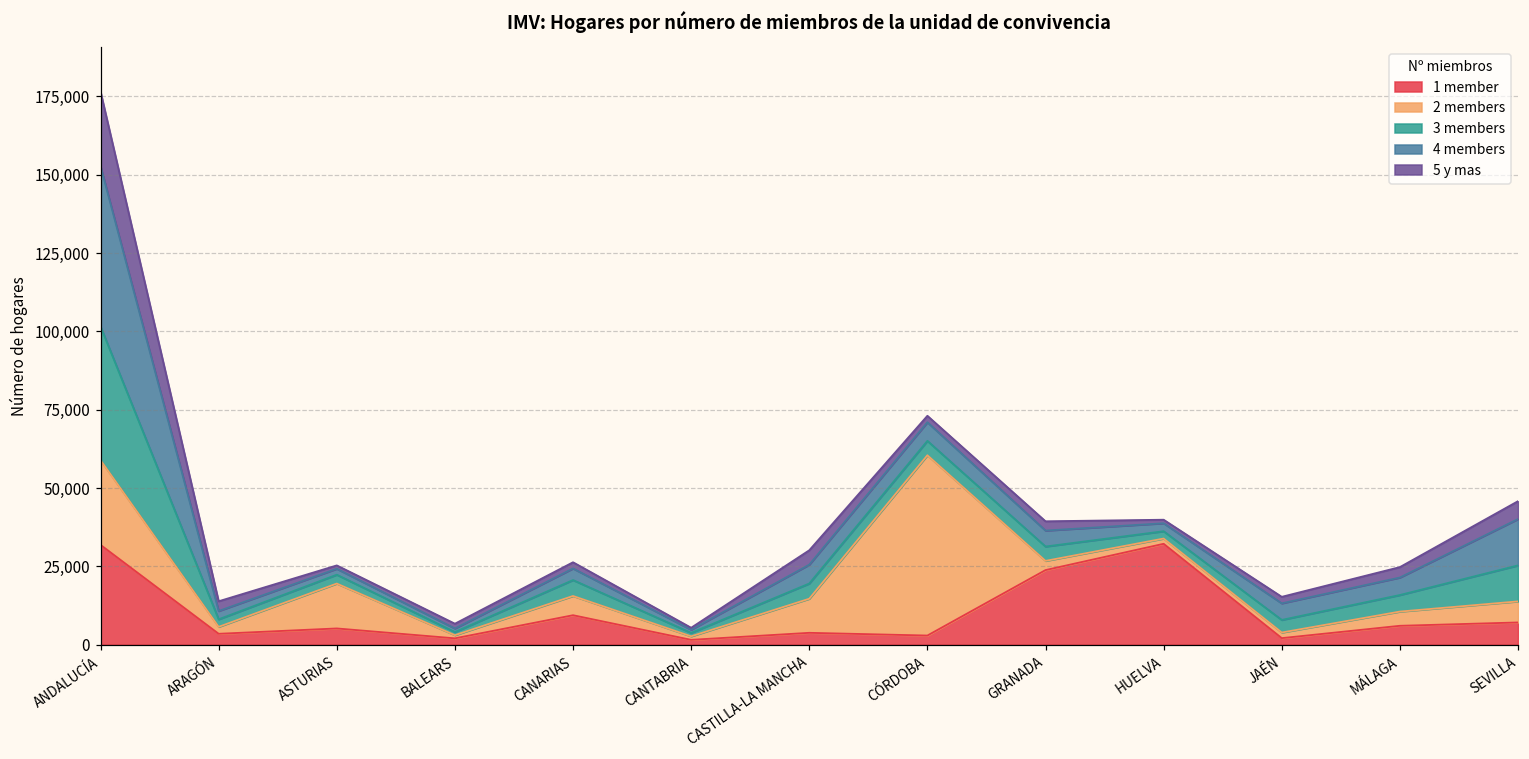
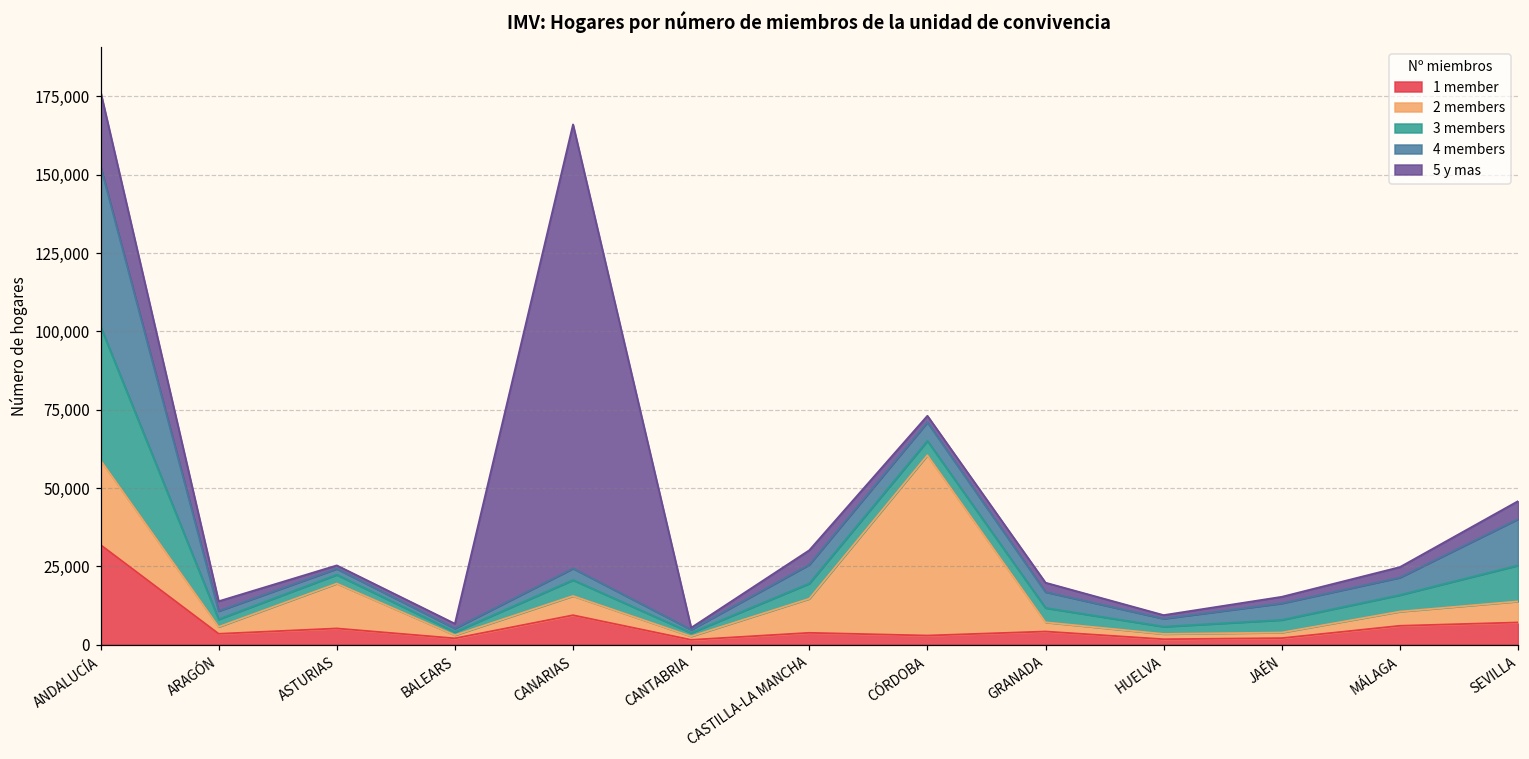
  {
    "1 member": {
      "ANDALUCÍA": "32,000",
      "ARAGÓN": "3,000",
      "ASTURIAS": "5,000",
      "BALEARS": "2,000",
      "CANARIAS": "9,000",
      "CANTABRIA": "2,000",
      "CASTILLA-LA MANCHA": "4,000",
      "CÓRDOBA": "3,000",
-     "GRANADA": "24,000",
-     "HUELVA": "32,000",
+     "GRANADA": "4,000",
+     "HUELVA": "2,000",
      "JAÉN": "2,000",
      "MÁLAGA": "6,000",
      "SEVILLA": "7,000"
    },
    "2 members": {
      "ANDALUCÍA": "27,000",
      "ARAGÓN": "2,000",
      "ASTURIAS": "14,000",
      "BALEARS": "1,000",
      "CANARIAS": "6,000",
      "CANTABRIA": "1,000",
      "CASTILLA-LA MANCHA": "11,000",
      "CÓRDOBA": "58,000",
      "GRANADA": "3,000",
      "HUELVA": "2,000",
      "JAÉN": "2,000",
      "MÁLAGA": "5,000",
      "SEVILLA": "7,000"
    },
    "5 y mas": {
      "ANDALUCÍA": "24,000",
      "ARAGÓN": "3,000",
      "ASTURIAS": "1,000",
      "BALEARS": "2,000",
-     "CANARIAS": "2,000",
+     "CANARIAS": "142,000",
      "CASTILLA-LA MANCHA": "5,000",
      "CÓRDOBA": "2,000",
      "GRANADA": "3,000",
      "HUELVA": "1,000",
      "JAÉN": "2,000",
      "MÁLAGA": "3,000",
      "SEVILLA": "6,000"
    }
  }
